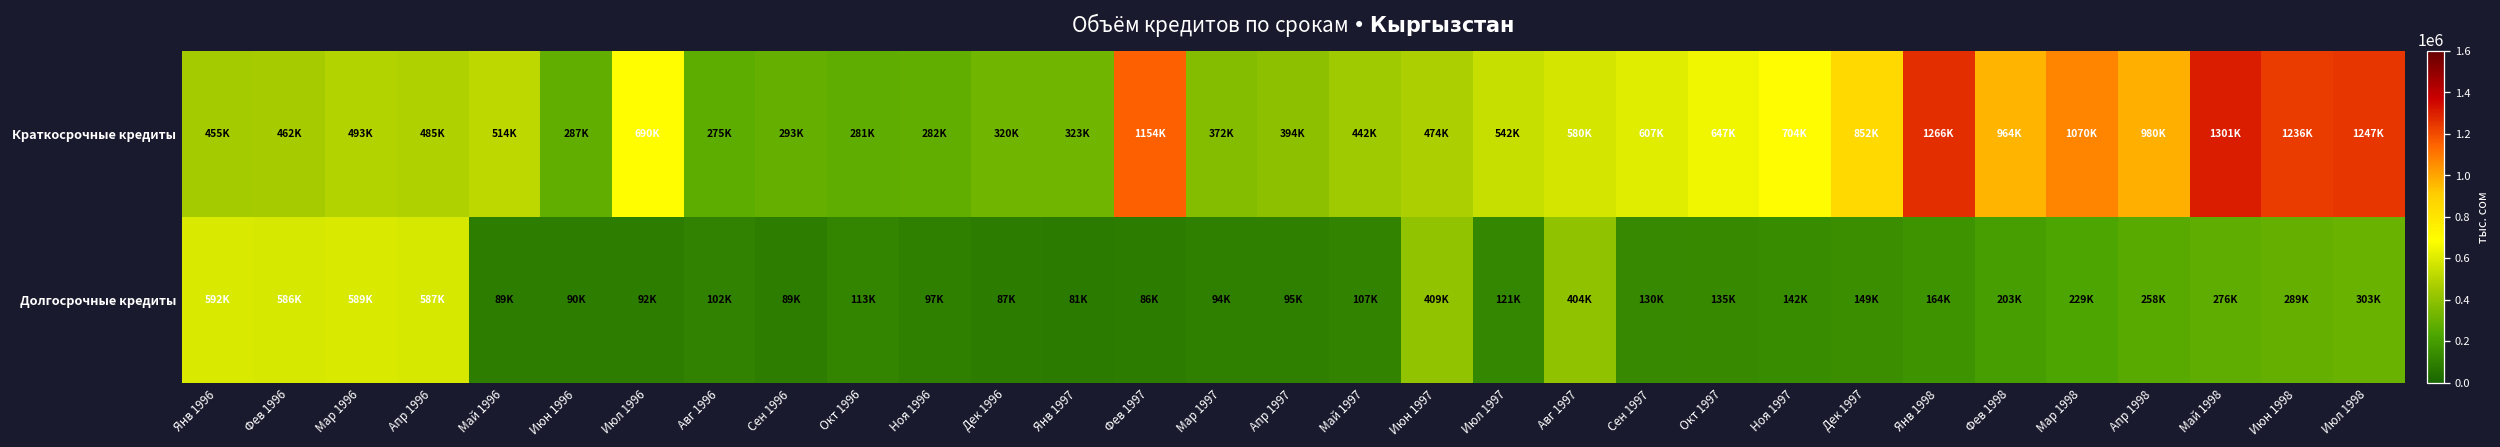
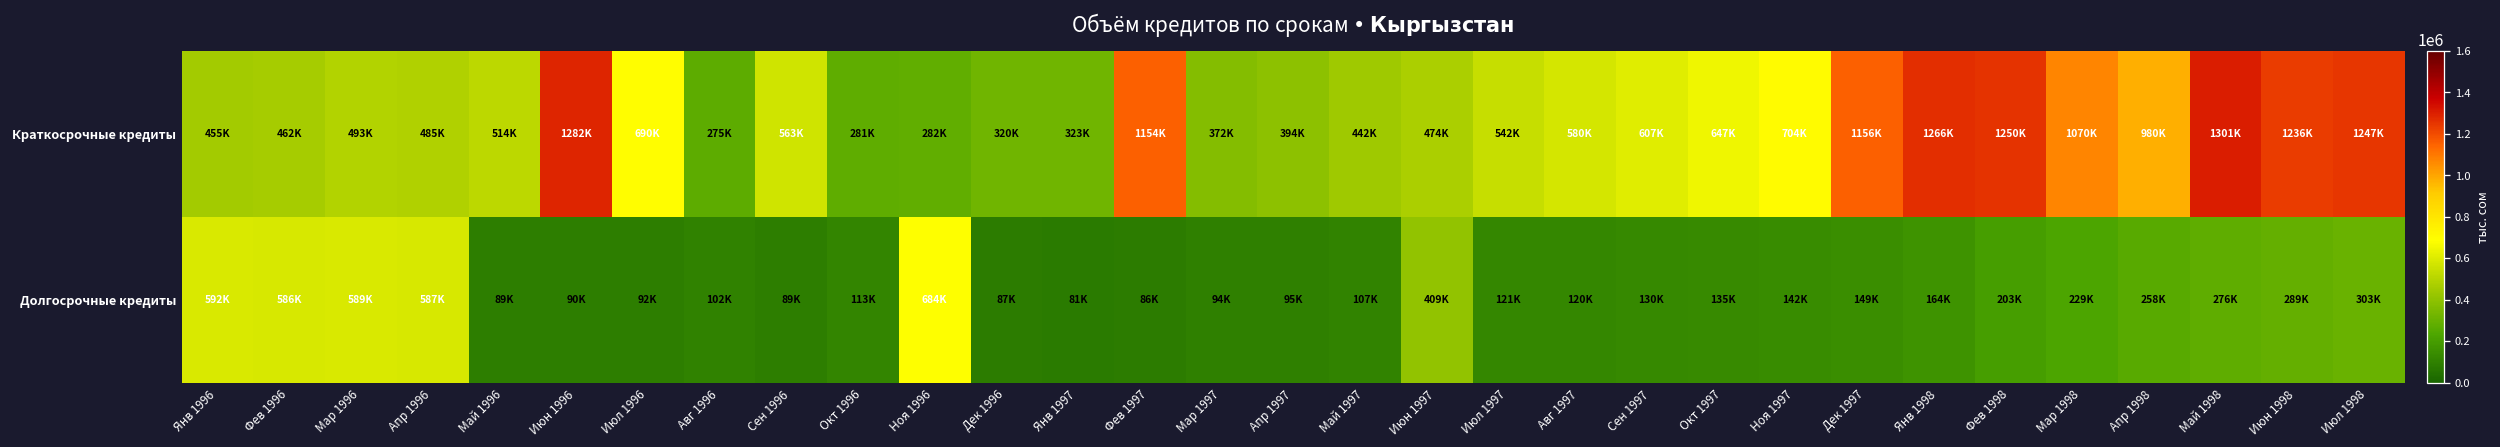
  {
    "Краткосрочные кредиты": {
      "Янв 1996": "455K",
      "Фев 1996": "462K",
      "Мар 1996": "493K",
      "Апр 1996": "485K",
      "Май 1996": "514K",
-     "Июн 1996": "287K",
+     "Июн 1996": "1282K",
      "Июл 1996": "690K",
      "Авг 1996": "275K",
-     "Сен 1996": "293K",
+     "Сен 1996": "563K",
      "Окт 1996": "281K",
      "Ноя 1996": "282K",
      "Дек 1996": "320K",
      "Янв 1997": "323K",
      "Фев 1997": "1154K",
      "Мар 1997": "372K",
      "Апр 1997": "394K",
      "Май 1997": "442K",
      "Июн 1997": "474K",
      "Июл 1997": "542K",
      "Авг 1997": "580K",
      "Сен 1997": "607K",
      "Окт 1997": "647K",
      "Ноя 1997": "704K",
-     "Дек 1997": "852K",
+     "Дек 1997": "1156K",
      "Янв 1998": "1266K",
-     "Фев 1998": "964K",
+     "Фев 1998": "1250K",
      "Мар 1998": "1070K",
      "Апр 1998": "980K",
      "Май 1998": "1301K",
      "Июн 1998": "1236K",
      "Июл 1998": "1247K"
    },
    "Долгосрочные кредиты": {
      "Янв 1996": "592K",
      "Фев 1996": "586K",
      "Мар 1996": "589K",
      "Апр 1996": "587K",
      "Май 1996": "89K",
      "Июн 1996": "90K",
      "Июл 1996": "92K",
      "Авг 1996": "102K",
      "Сен 1996": "89K",
      "Окт 1996": "113K",
-     "Ноя 1996": "97K",
+     "Ноя 1996": "684K",
      "Дек 1996": "87K",
      "Янв 1997": "81K",
      "Фев 1997": "86K",
      "Мар 1997": "94K",
      "Апр 1997": "95K",
      "Май 1997": "107K",
      "Июн 1997": "409K",
      "Июл 1997": "121K",
-     "Авг 1997": "404K",
+     "Авг 1997": "120K",
      "Сен 1997": "130K",
      "Окт 1997": "135K",
      "Ноя 1997": "142K",
      "Дек 1997": "149K",
      "Янв 1998": "164K",
      "Фев 1998": "203K",
      "Мар 1998": "229K",
      "Апр 1998": "258K",
      "Май 1998": "276K",
      "Июн 1998": "289K",
      "Июл 1998": "303K"
    }
  }
